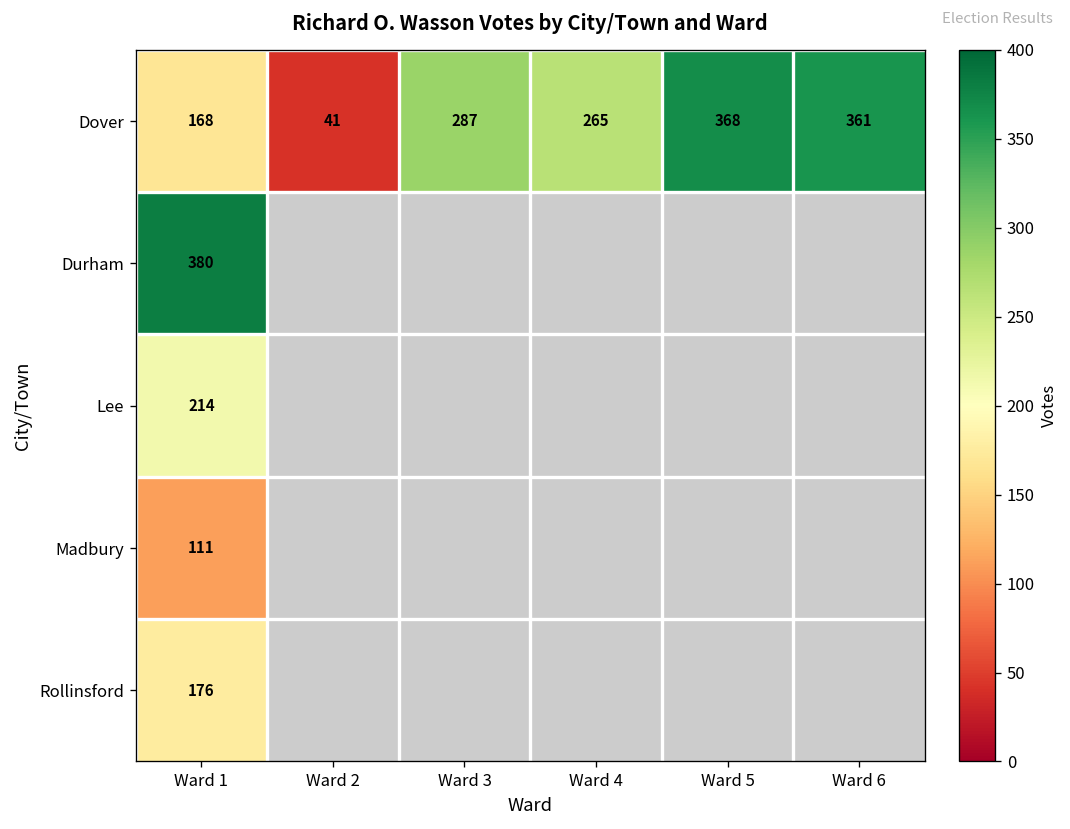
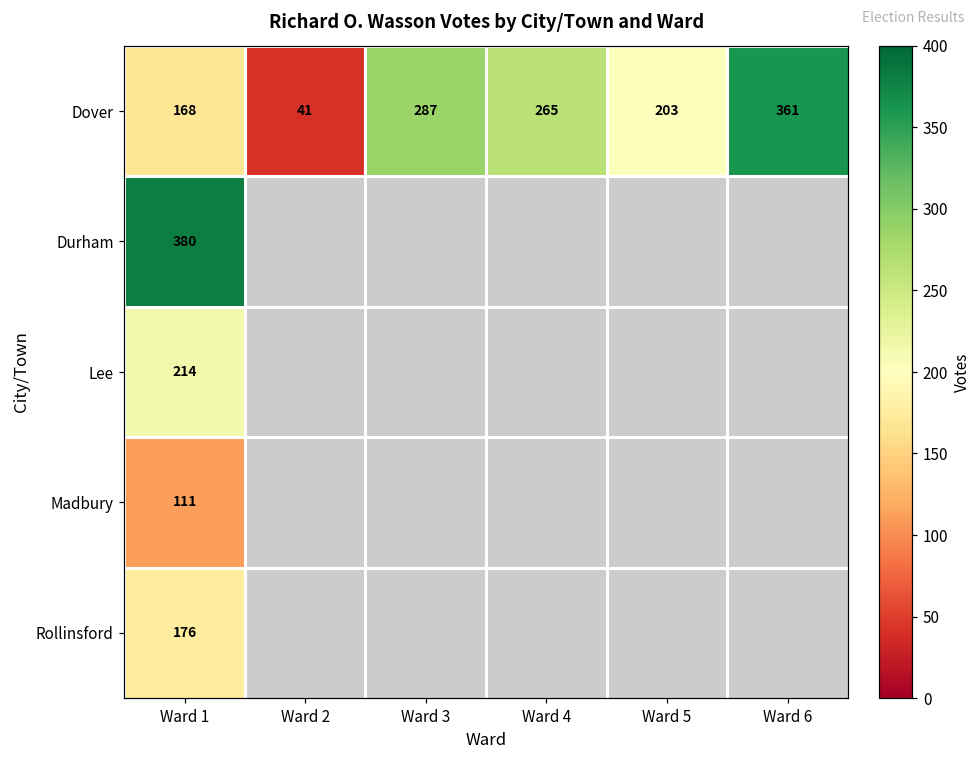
  {
    "Dover": {
      "Ward 1": 168,
      "Ward 2": 41,
      "Ward 3": 287,
      "Ward 4": 265,
-     "Ward 5": 368,
+     "Ward 5": 203,
      "Ward 6": 361
    },
    "Durham": {
      "Ward 1": 380
    },
    "Lee": {
      "Ward 1": 214
    },
    "Madbury": {
      "Ward 1": 111
    },
    "Rollinsford": {
      "Ward 1": 176
    }
  }
